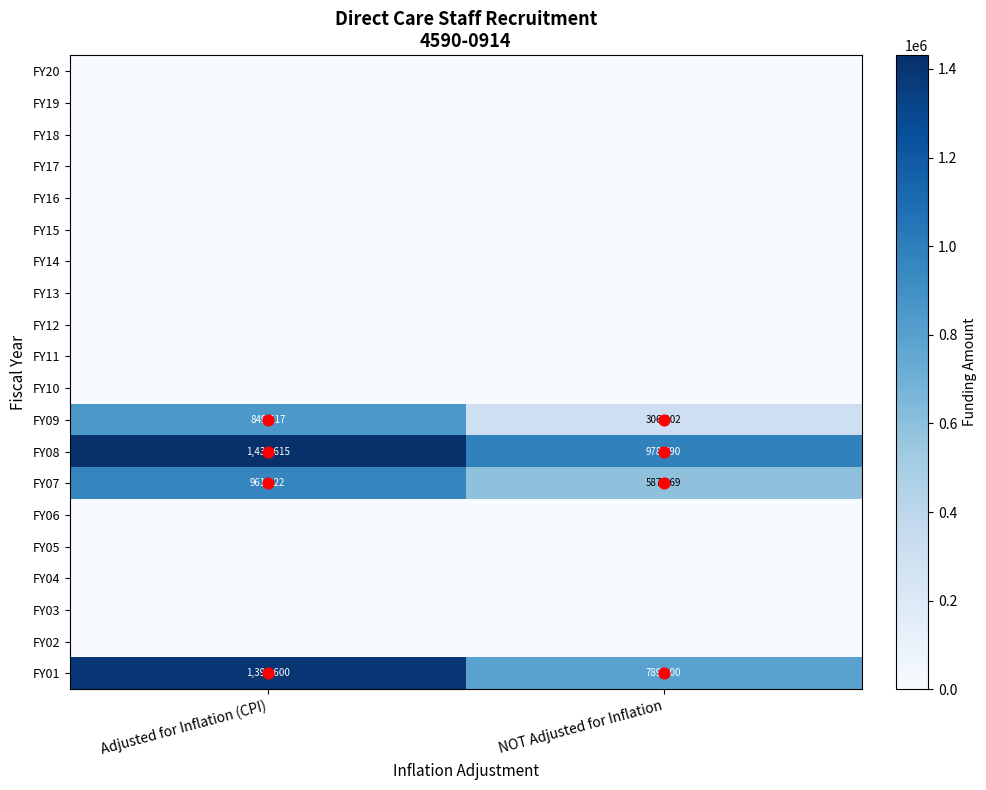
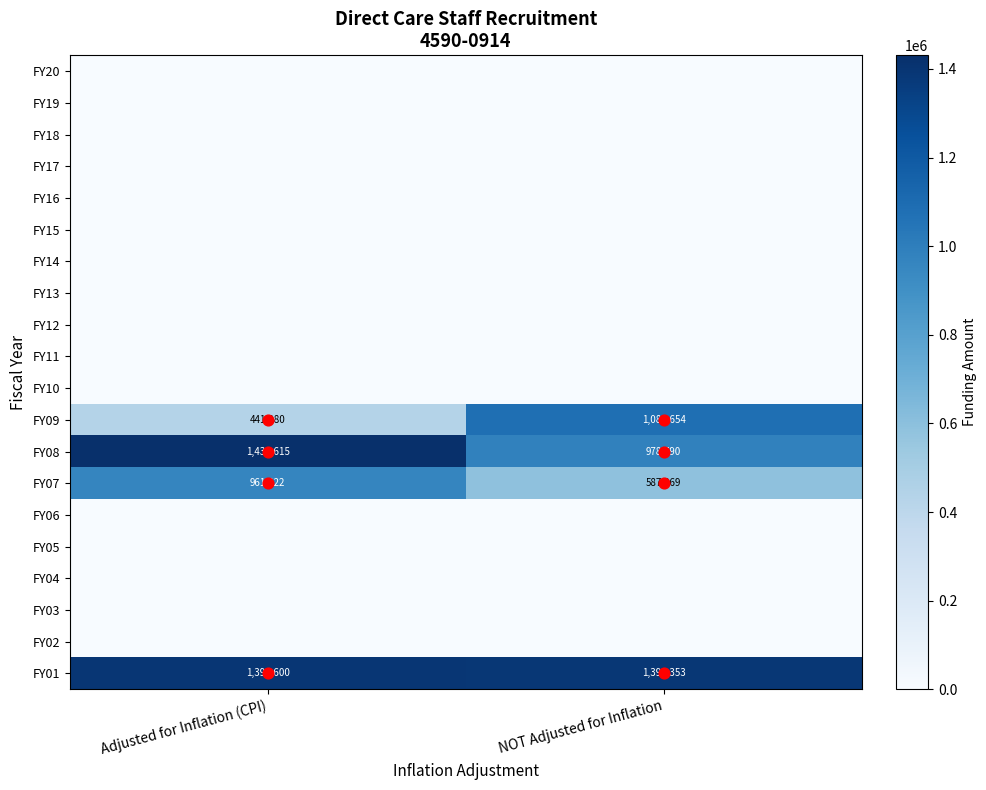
  {
    "FY09": {
-     "Adjusted for Inflation (CPI)": "849,517",
-     "NOT Adjusted for Inflation": "306,002"
+     "Adjusted for Inflation (CPI)": "441,080",
+     "NOT Adjusted for Inflation": "1,080,654"
    },
    "FY01": {
-     "NOT Adjusted for Inflation": "789,100"
+     "NOT Adjusted for Inflation": "1,391,353"
    }
  }
